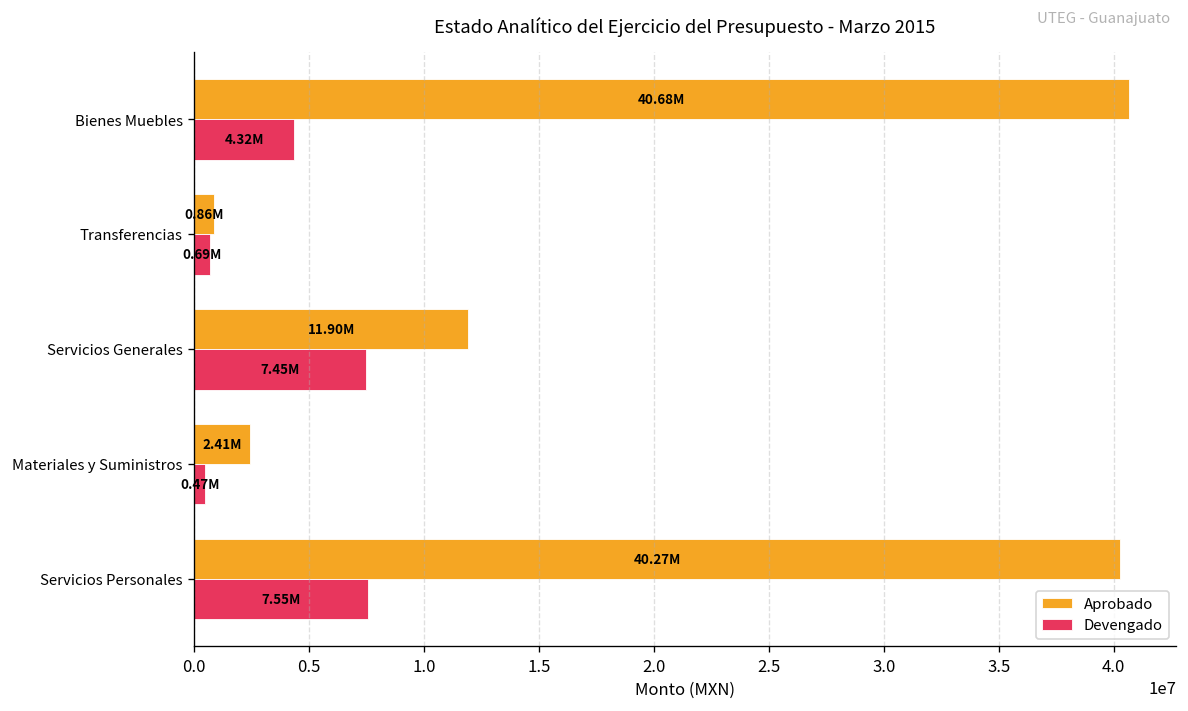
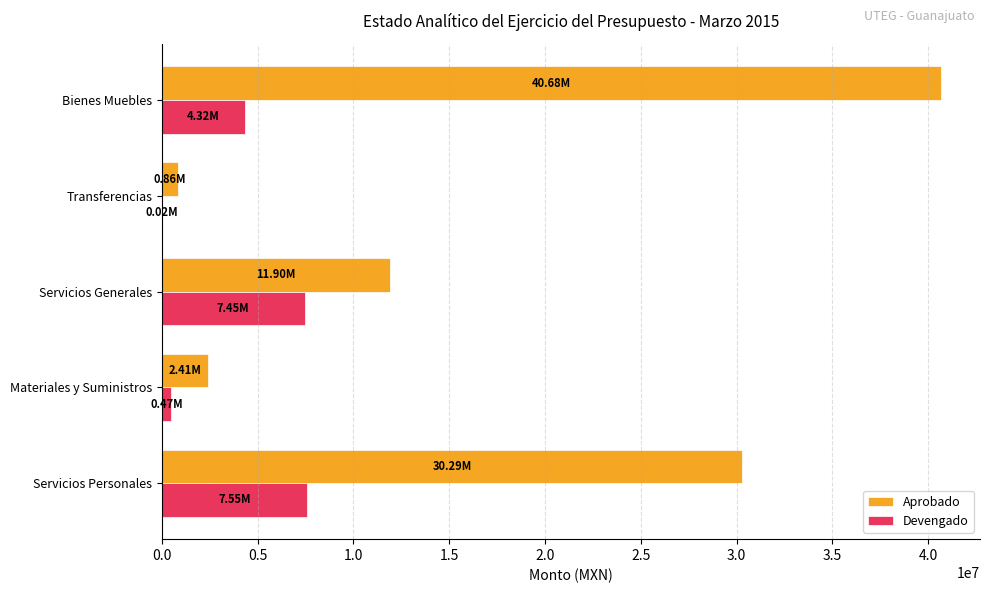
  {
    "Aprobado": {
      "Bienes Muebles": "40.68M",
      "Transferencias": "0.86M",
      "Servicios Generales": "11.90M",
      "Materiales y Suministros": "2.41M",
-     "Servicios Personales": "40.27M"
+     "Servicios Personales": "30.29M"
    },
    "Devengado": {
      "Bienes Muebles": "4.32M",
-     "Transferencias": "0.69M",
+     "Transferencias": "0.02M",
      "Servicios Generales": "7.45M",
      "Materiales y Suministros": "0.47M",
      "Servicios Personales": "7.55M"
    }
  }
